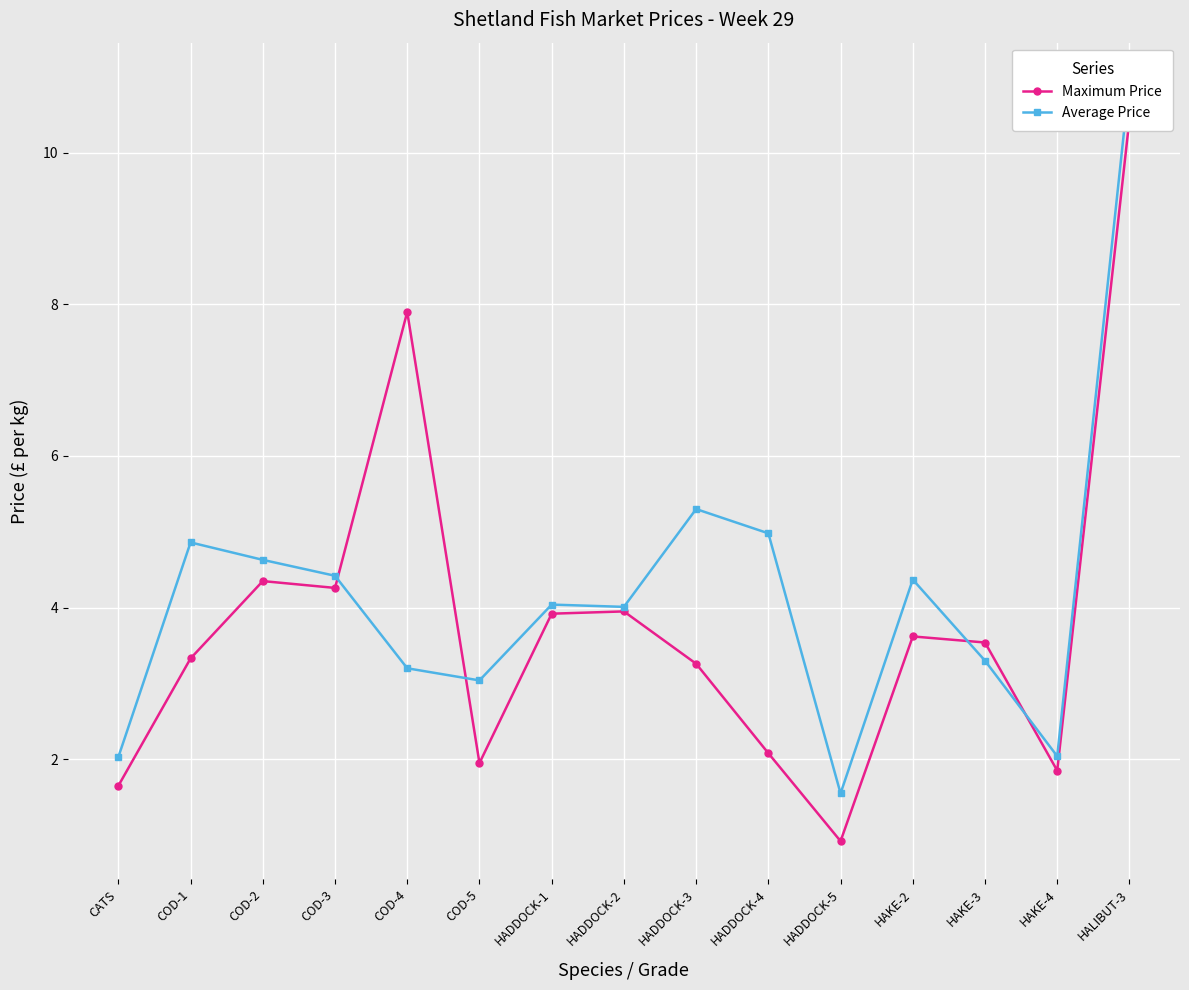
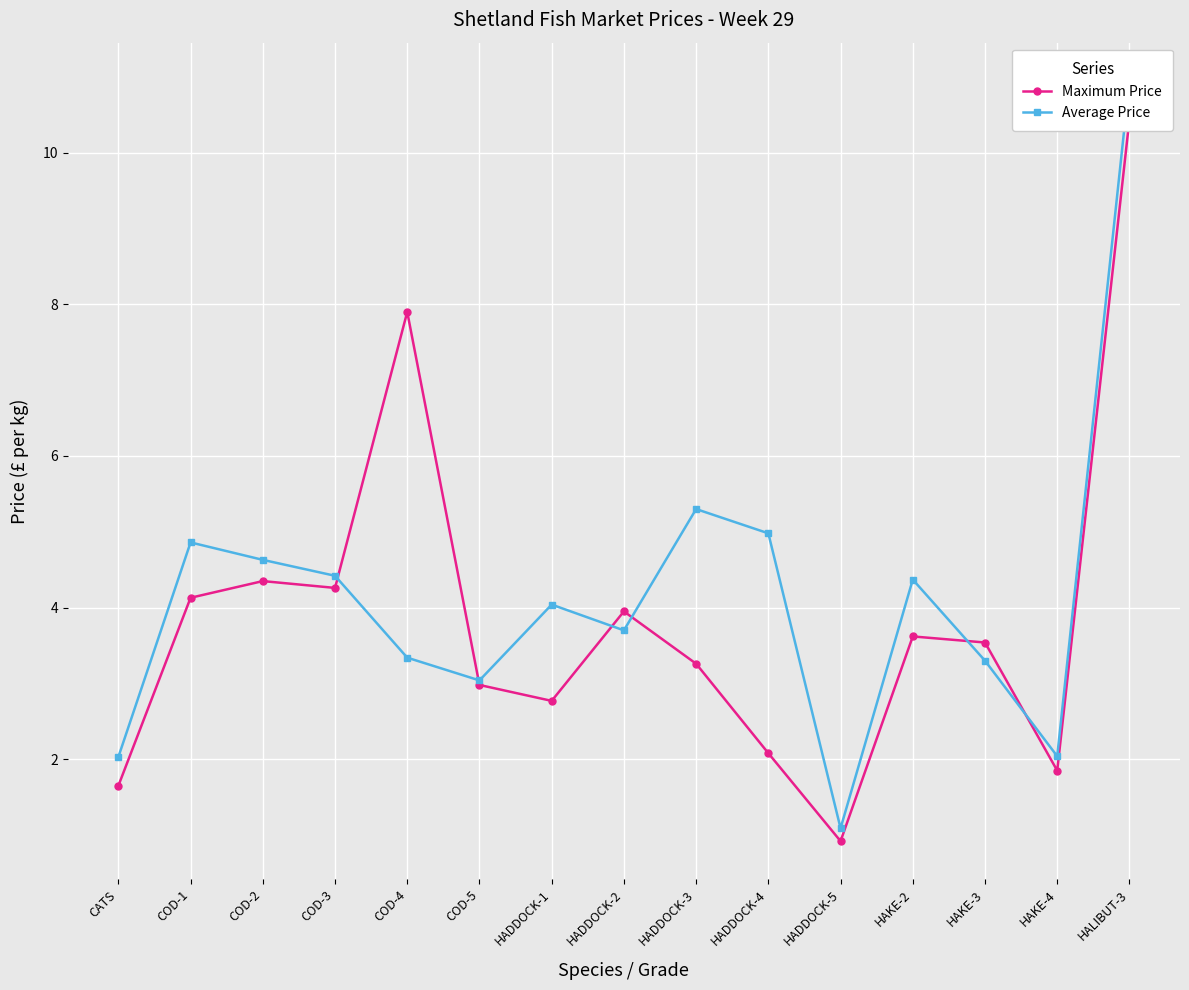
  {
    "Maximum Price": {
      "CATS": 1.7,
-     "COD-1": 3.3,
+     "COD-1": 4.1,
      "COD-2": 4.4,
      "COD-3": 4.3,
      "COD-4": 7.9,
-     "COD-5": 2.0,
-     "HADDOCK-1": 3.9,
+     "COD-5": 3.0,
+     "HADDOCK-1": 2.8,
      "HADDOCK-2": 4.0,
      "HADDOCK-3": 3.3,
      "HADDOCK-4": 2.1,
      "HADDOCK-5": 0.9,
      "HAKE-2": 3.6,
      "HAKE-3": 3.5,
      "HAKE-4": 1.9
    },
    "Average Price": {
      "CATS": 2.0,
      "COD-1": 4.9,
      "COD-2": 4.6,
      "COD-3": 4.4,
-     "COD-4": 3.2,
+     "COD-4": 3.3,
      "COD-5": 3.0,
      "HADDOCK-1": 4.0,
-     "HADDOCK-2": 4.0,
+     "HADDOCK-2": 3.7,
      "HADDOCK-3": 5.3,
      "HADDOCK-4": 5.0,
-     "HADDOCK-5": 1.6,
+     "HADDOCK-5": 1.1,
      "HAKE-2": 4.4,
      "HAKE-3": 3.3,
      "HAKE-4": 2.0
    }
  }
